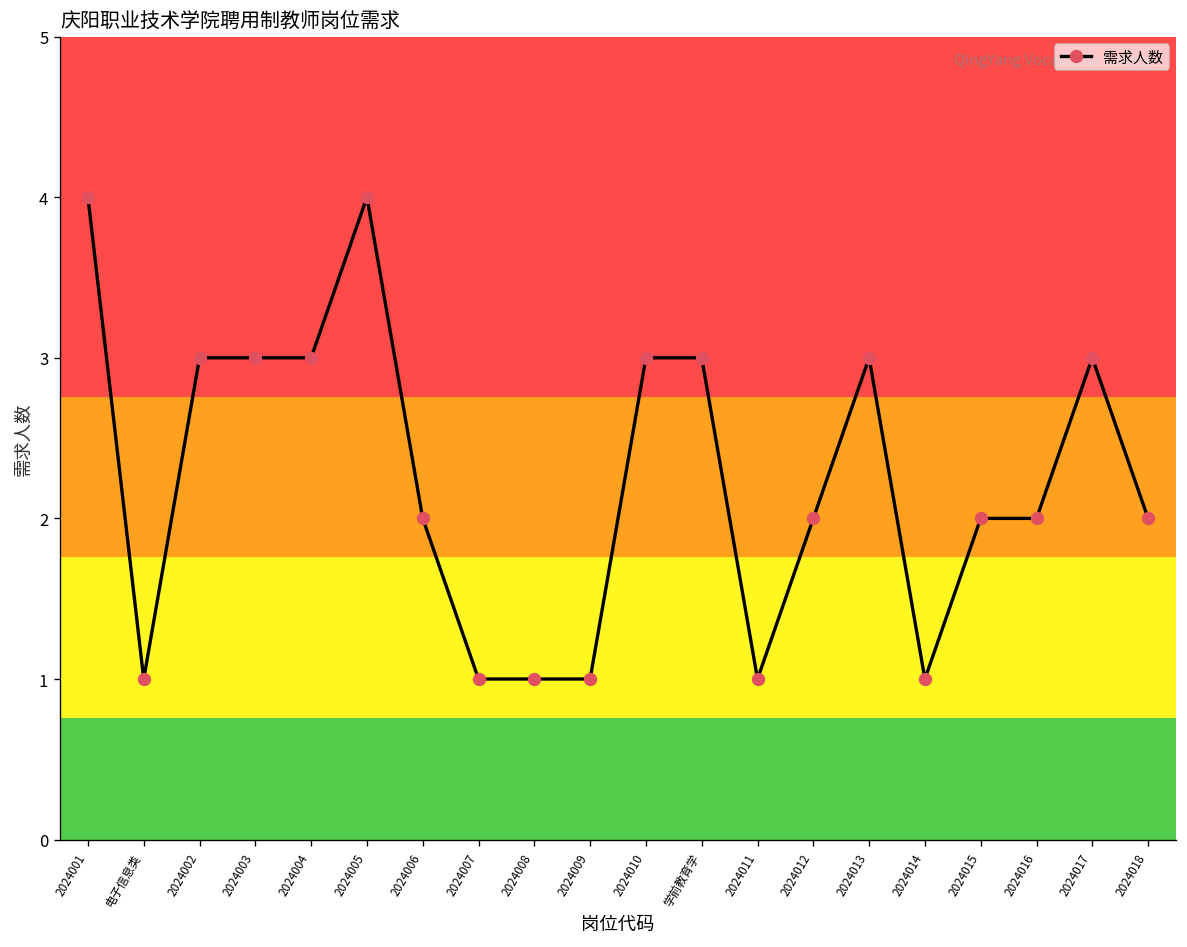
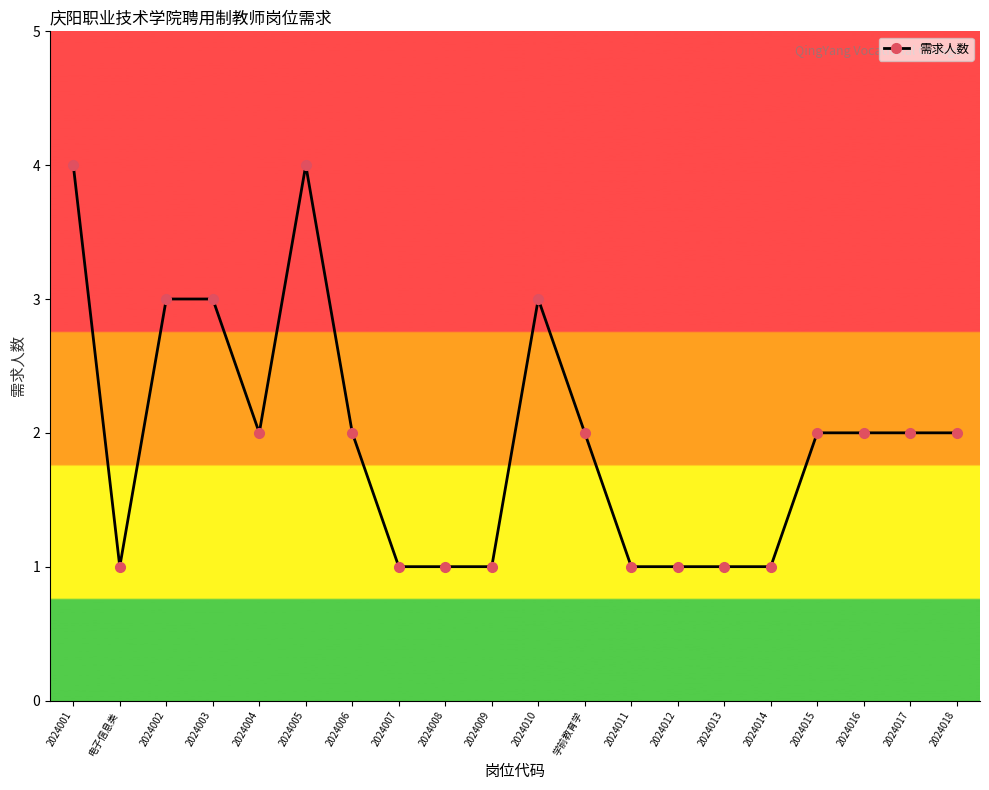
  {
    "2024001": 4,
    "电子信息类": 1,
    "2024002": 3,
    "2024003": 3,
-   "2024004": 3,
+   "2024004": 2,
    "2024005": 4,
    "2024006": 2,
    "2024007": 1,
    "2024008": 1,
    "2024009": 1,
    "2024010": 3,
-   "学前教育学": 3,
+   "学前教育学": 2,
    "2024011": 1,
-   "2024012": 2,
-   "2024013": 3,
+   "2024012": 1,
+   "2024013": 1,
    "2024014": 1,
    "2024015": 2,
    "2024016": 2,
-   "2024017": 3,
+   "2024017": 2,
    "2024018": 2
  }
